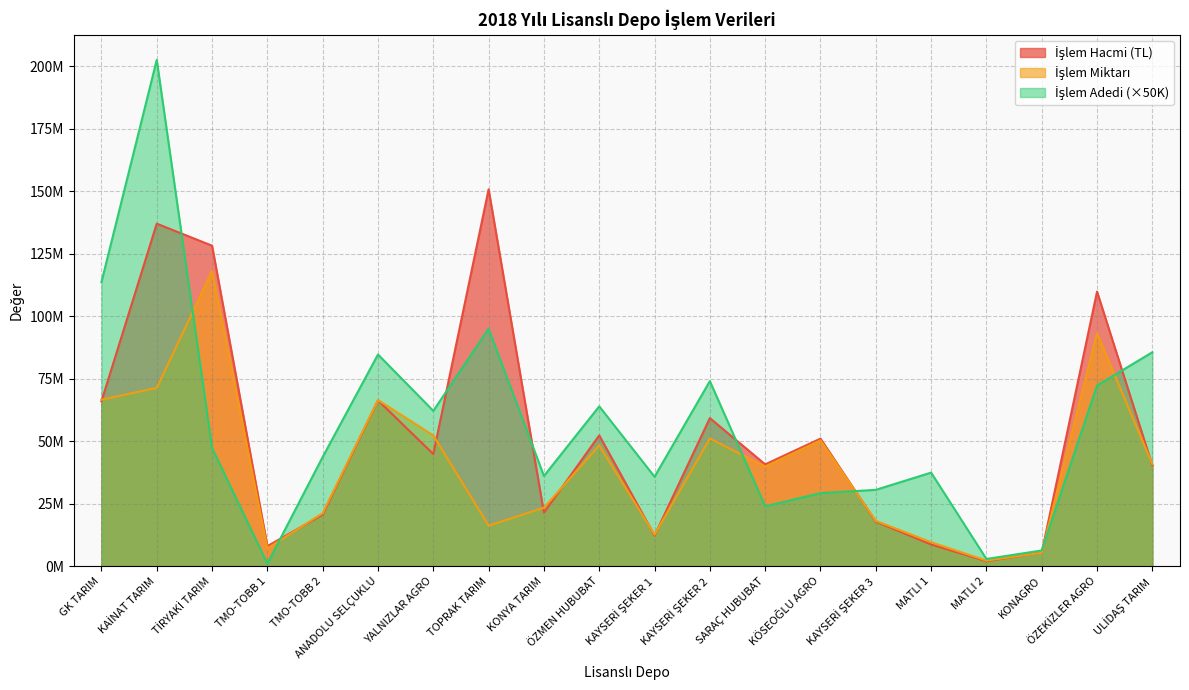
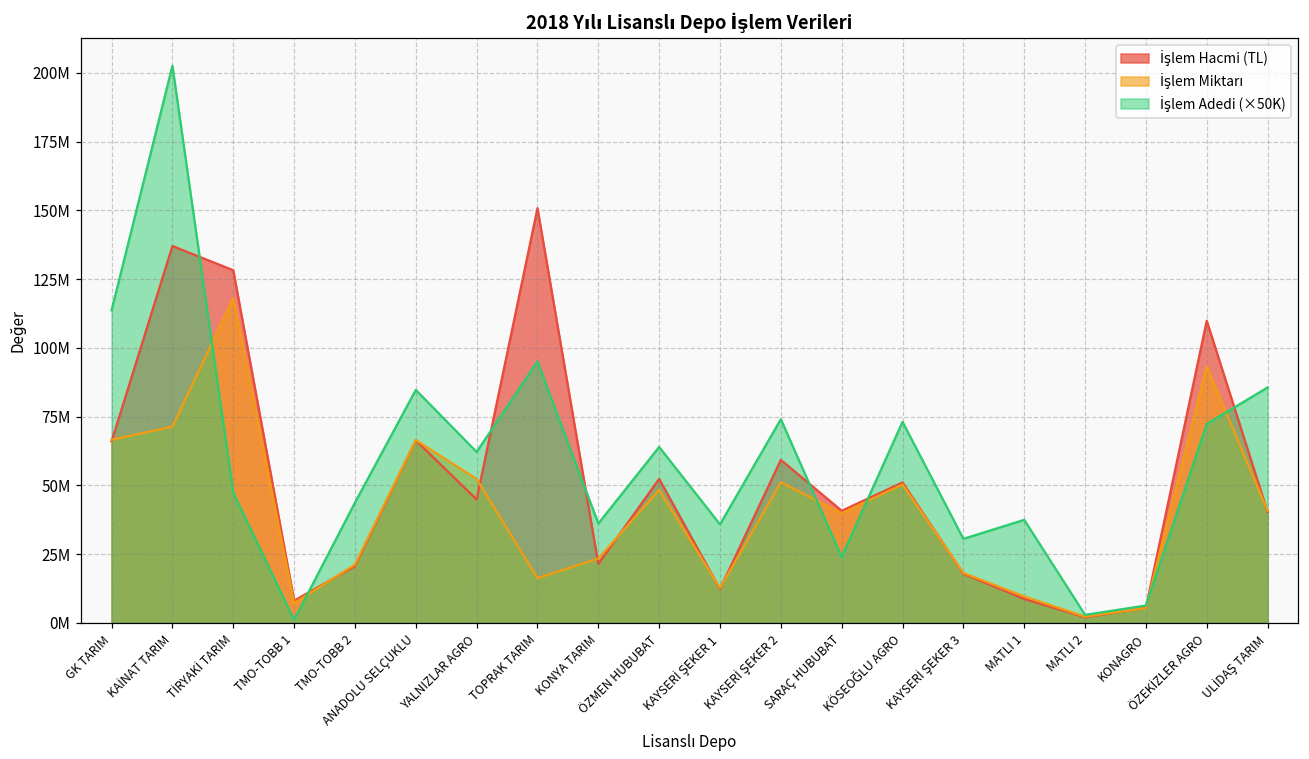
  {
    "İşlem Hacmi (TL)": {
      "KAİNAT TARIM": 137000000,
      "TİRYAKİ TARIM": 128000000,
      "YALNIZLAR AGRO": 45000000,
      "TOPRAK TARIM": 151000000,
      "KONYA TARIM": 21000000,
      "ÖZMEN HUBUBAT": 52000000,
      "KAYSERİ ŞEKER 2": 59000000,
      "ÖZEKİZLER AGRO": 110000000
    },
    "İşlem Miktarı": {
      "KAİNAT TARIM": 71000000,
      "TİRYAKİ TARIM": 118000000,
      "YALNIZLAR AGRO": 52000000,
      "TOPRAK TARIM": 16000000,
      "KONYA TARIM": 23000000,
      "ÖZMEN HUBUBAT": 48000000,
      "KAYSERİ ŞEKER 2": 51000000,
      "ÖZEKİZLER AGRO": 93000000
    },
    "İşlem Adedi (×50K)": {
      "GK TARIM": 114000000,
      "KAİNAT TARIM": 203000000,
      "TİRYAKİ TARIM": 47000000,
      "TMO-TOBB 1": 1000000,
      "TMO-TOBB 2": 44000000,
      "ANADOLU SELÇUKLU": 85000000,
      "YALNIZLAR AGRO": 62000000,
      "TOPRAK TARIM": 95000000,
      "KONYA TARIM": 36000000,
      "ÖZMEN HUBUBAT": 64000000,
      "KAYSERİ ŞEKER 1": 36000000,
      "KAYSERİ ŞEKER 2": 74000000,
      "SARAÇ HUBUBAT": 24000000,
-     "KÖSEOĞLU AGRO": 29000000,
+     "KÖSEOĞLU AGRO": 73000000,
      "KAYSERİ ŞEKER 3": 31000000,
      "MATLI 1": 37000000,
      "ÖZEKİZLER AGRO": 72000000,
      "ULİDAŞ TARIM": 86000000
    }
  }
